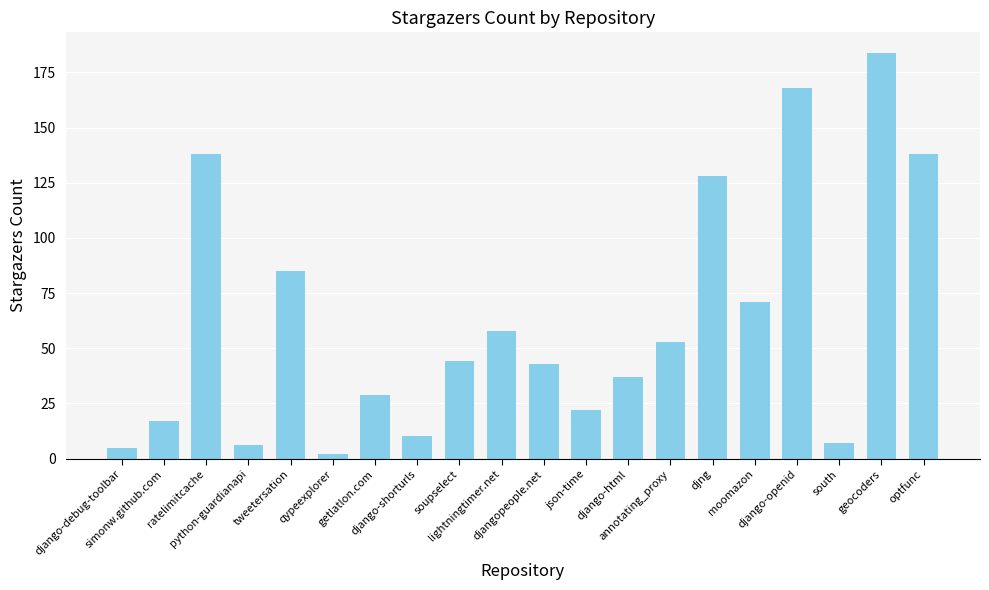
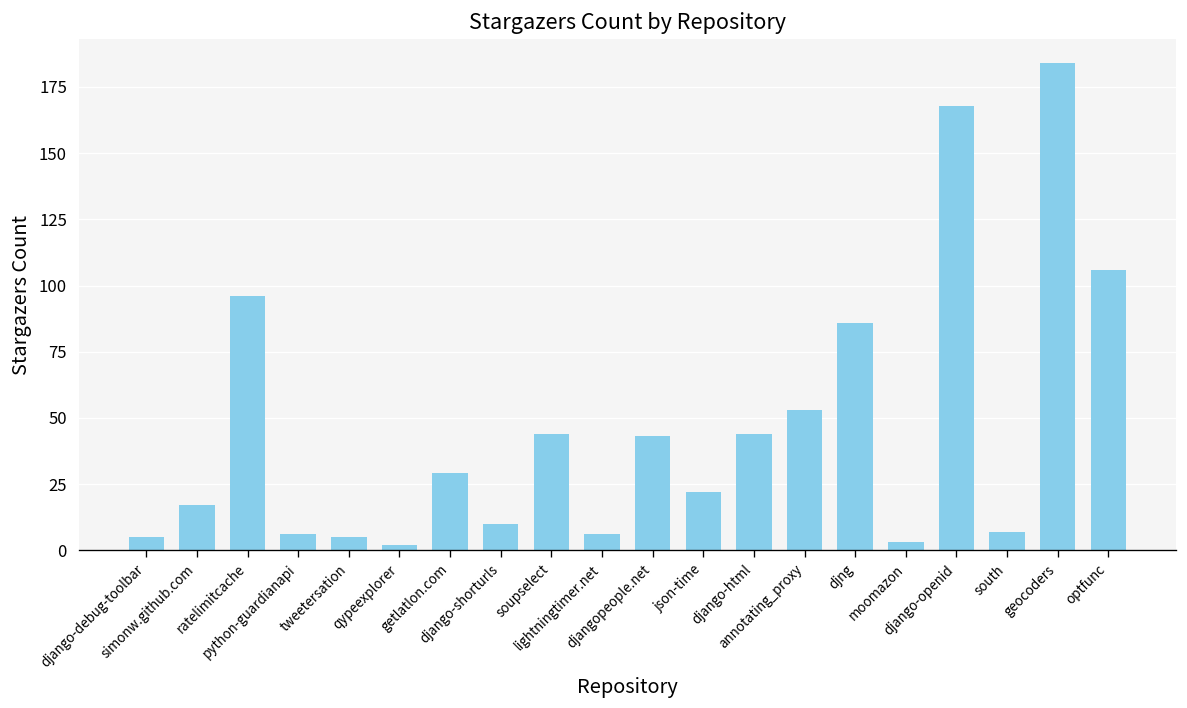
  {
    "django-debug-toolbar": 5,
    "simonw.github.com": 17,
-   "ratelimitcache": 138,
+   "ratelimitcache": 96,
    "python-guardianapi": 6,
-   "tweetersation": 85,
+   "tweetersation": 5,
    "qypeexplorer": 2,
    "getlatlon.com": 29,
    "django-shorturls": 10,
    "soupselect": 44,
-   "lightningtimer.net": 58,
+   "lightningtimer.net": 6,
    "djangopeople.net": 43,
    "json-time": 22,
-   "django-html": 37,
+   "django-html": 44,
    "annotating_proxy": 53,
-   "djng": 128,
-   "moomazon": 71,
+   "djng": 86,
+   "moomazon": 3,
    "django-openid": 168,
    "south": 7,
    "geocoders": 184,
-   "optfunc": 138
+   "optfunc": 106
  }
